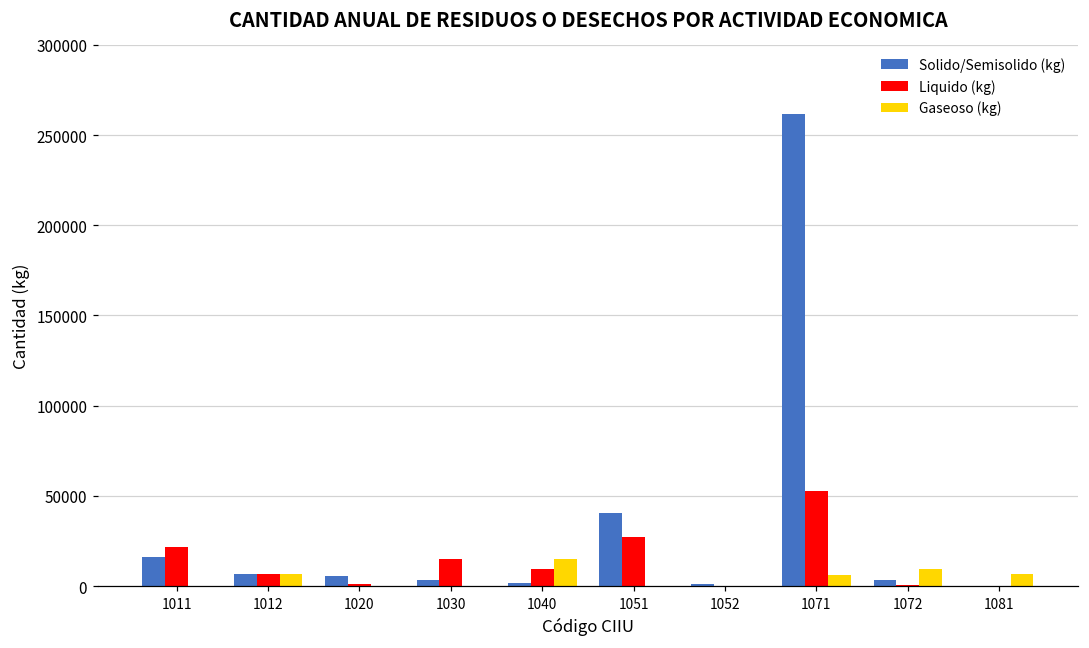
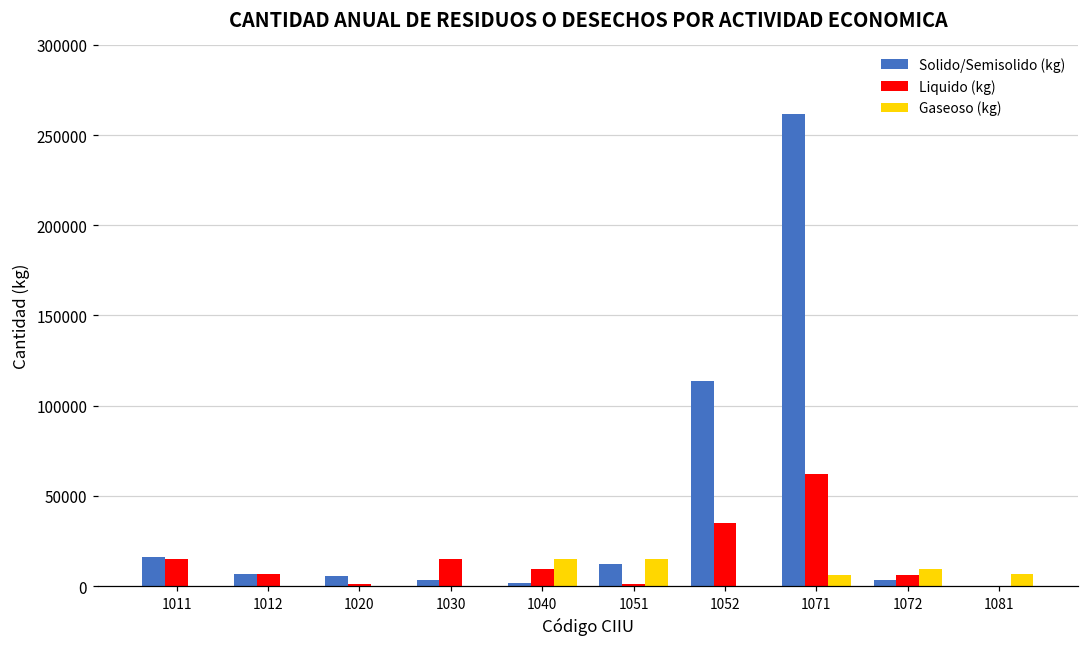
  {
    "Solido/Semisolido (kg)": {
      "1011": 16000,
      "1012": 7000,
      "1020": 5000,
      "1030": 3000,
      "1040": 2000,
-     "1051": 41000,
-     "1052": 1000,
+     "1051": 12000,
+     "1052": 114000,
      "1071": 261000,
      "1072": 3000
    },
    "Liquido (kg)": {
-     "1011": 22000,
+     "1011": 15000,
      "1012": 7000,
      "1030": 15000,
      "1040": 9000,
-     "1051": 27000,
-     "1052": 0,
-     "1071": 53000,
-     "1072": 1000
+     "1051": 1000,
+     "1052": 35000,
+     "1071": 62000,
+     "1072": 6000
    },
    "Gaseoso (kg)": {
-     "1012": 7000,
+     "1012": 0,
      "1020": 0,
      "1030": 0,
      "1040": 15000,
-     "1051": 0,
+     "1051": 15000,
      "1052": 0,
      "1071": 6000,
      "1072": 10000,
      "1081": 7000
    }
  }
